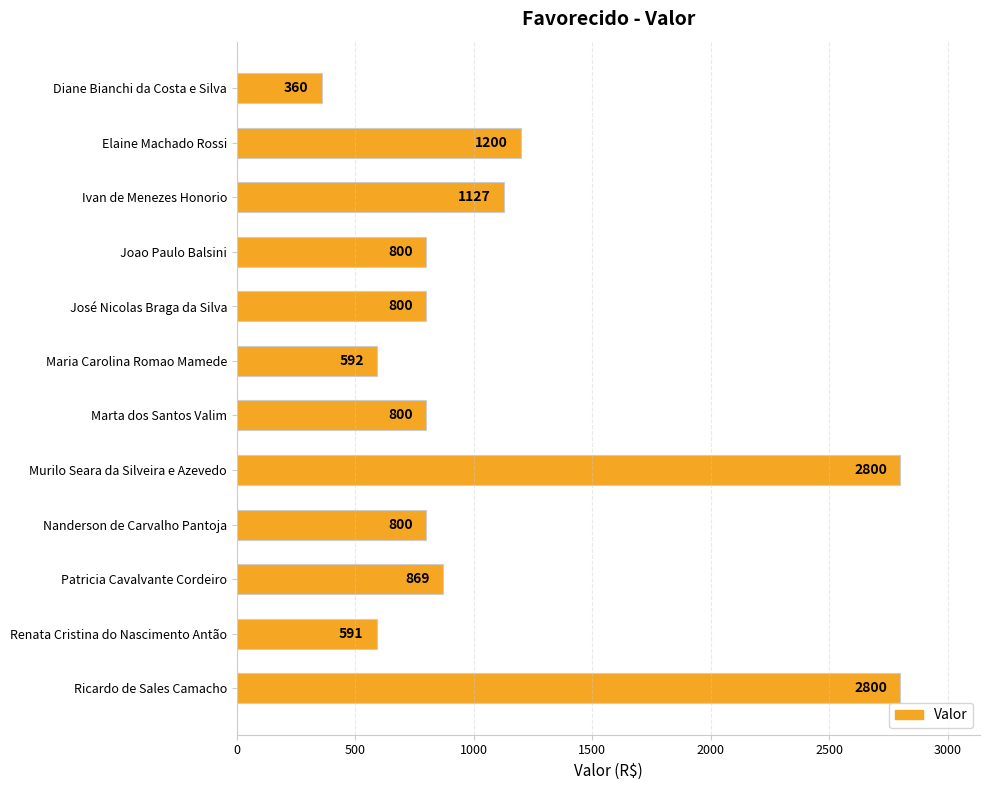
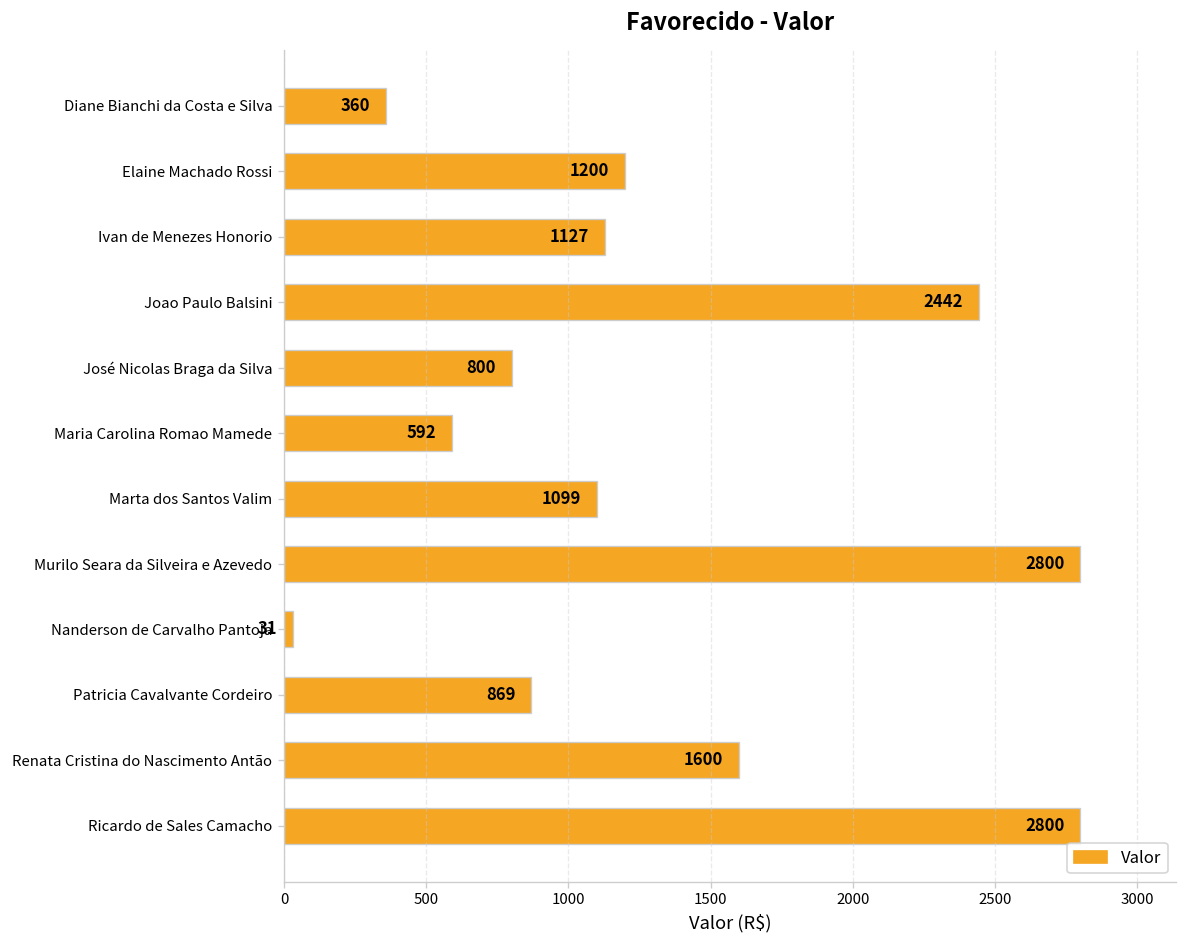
  {
    "Diane Bianchi da Costa e Silva": 360,
    "Elaine Machado Rossi": 1200,
    "Ivan de Menezes Honorio": 1127,
-   "Joao Paulo Balsini": 800,
+   "Joao Paulo Balsini": 2442,
    "José Nicolas Braga da Silva": 800,
    "Maria Carolina Romao Mamede": 592,
-   "Marta dos Santos Valim": 800,
+   "Marta dos Santos Valim": 1099,
    "Murilo Seara da Silveira e Azevedo": 2800,
-   "Nanderson de Carvalho Pantoja": 800,
+   "Nanderson de Carvalho Pantoja": 31,
    "Patricia Cavalvante Cordeiro": 869,
-   "Renata Cristina do Nascimento Antão": 591,
+   "Renata Cristina do Nascimento Antão": 1600,
    "Ricardo de Sales Camacho": 2800
  }
